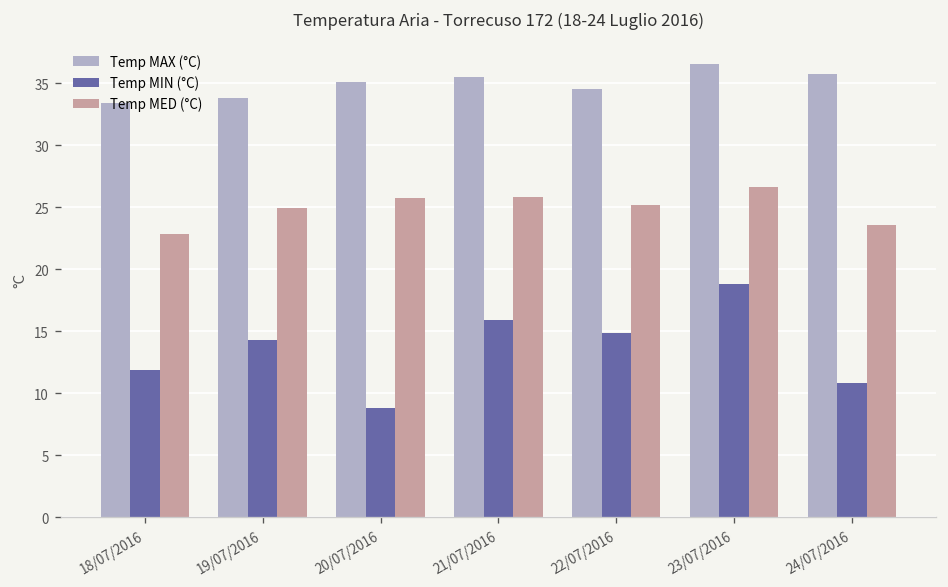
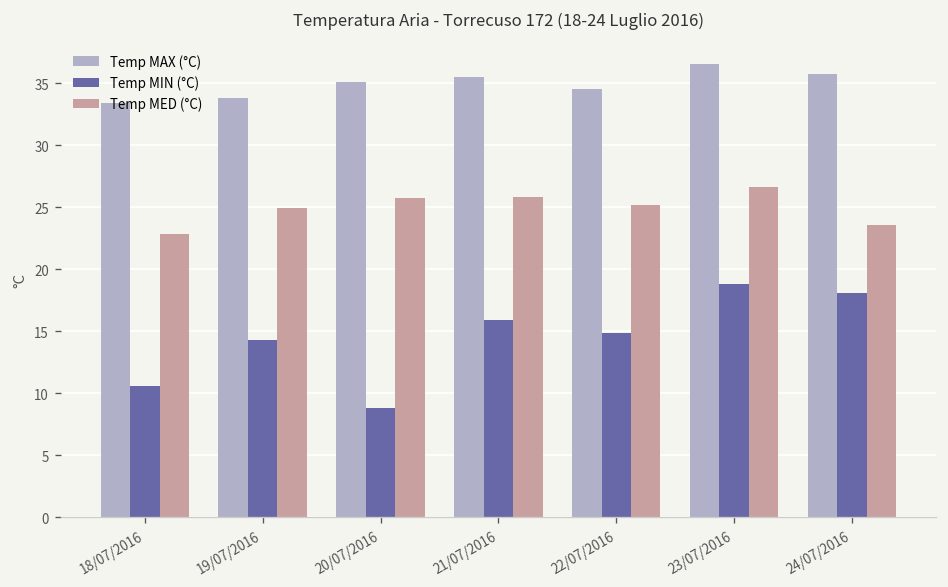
  {
    "Temp MIN (°C)": {
-     "18/07/2016": 11.9,
+     "18/07/2016": 10.6,
      "19/07/2016": 14.3,
      "20/07/2016": 8.8,
      "21/07/2016": 15.9,
      "22/07/2016": 14.9,
      "23/07/2016": 18.8,
-     "24/07/2016": 10.8
+     "24/07/2016": 18.1
    }
  }
